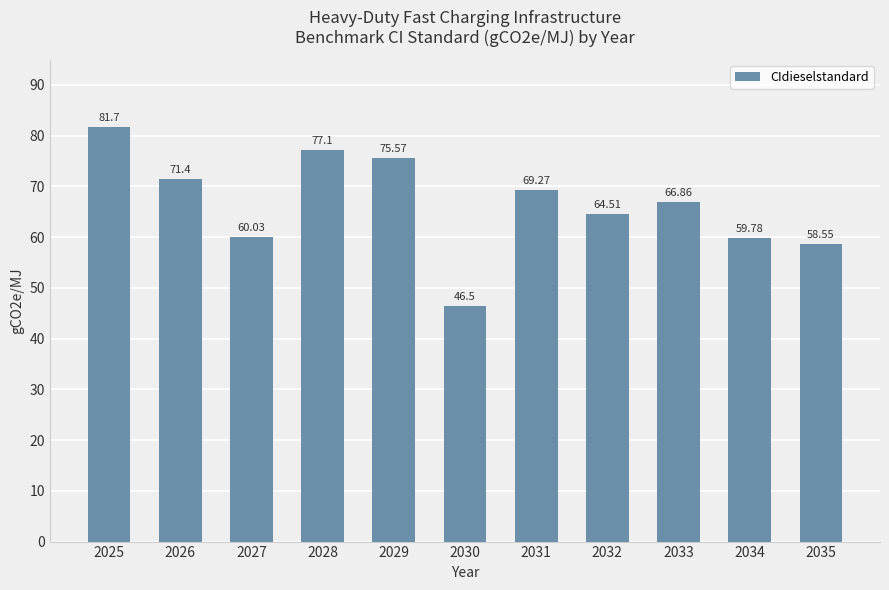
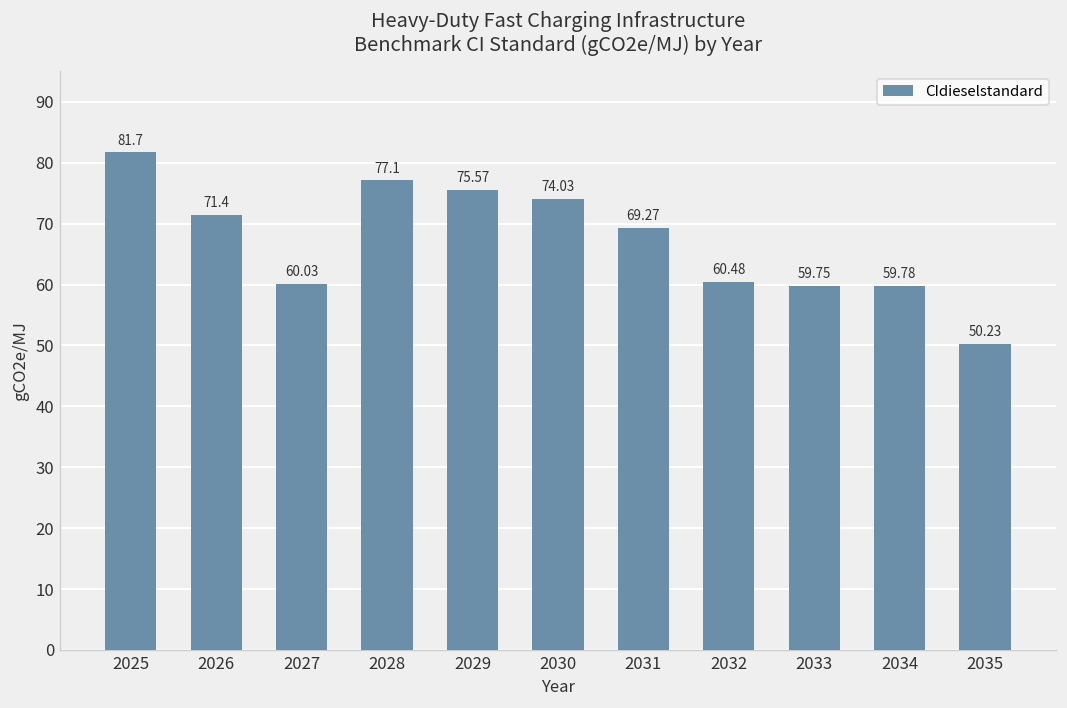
  {
    "2025": 81.7,
    "2026": 71.4,
    "2027": 60.03,
    "2028": 77.1,
    "2029": 75.57,
-   "2030": 46.5,
+   "2030": 74.03,
    "2031": 69.27,
-   "2032": 64.51,
-   "2033": 66.86,
+   "2032": 60.48,
+   "2033": 59.75,
    "2034": 59.78,
-   "2035": 58.55
+   "2035": 50.23
  }
